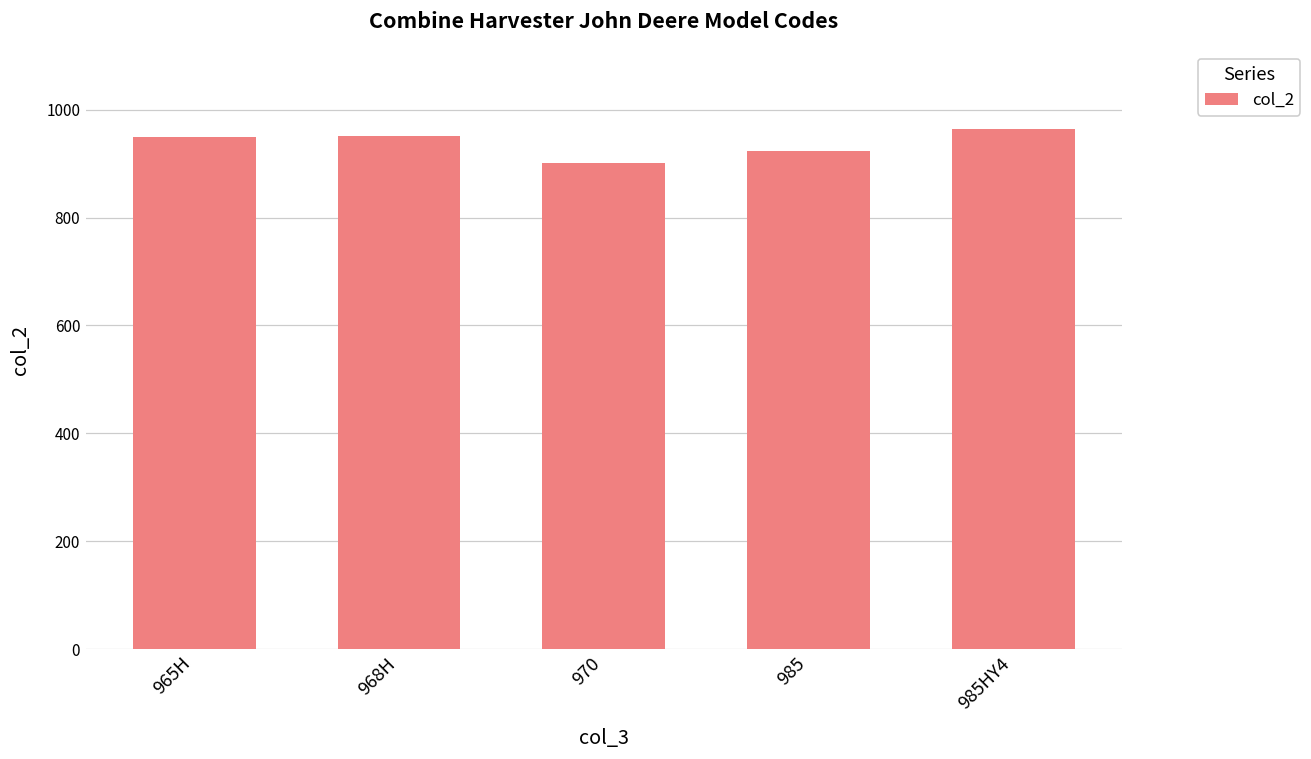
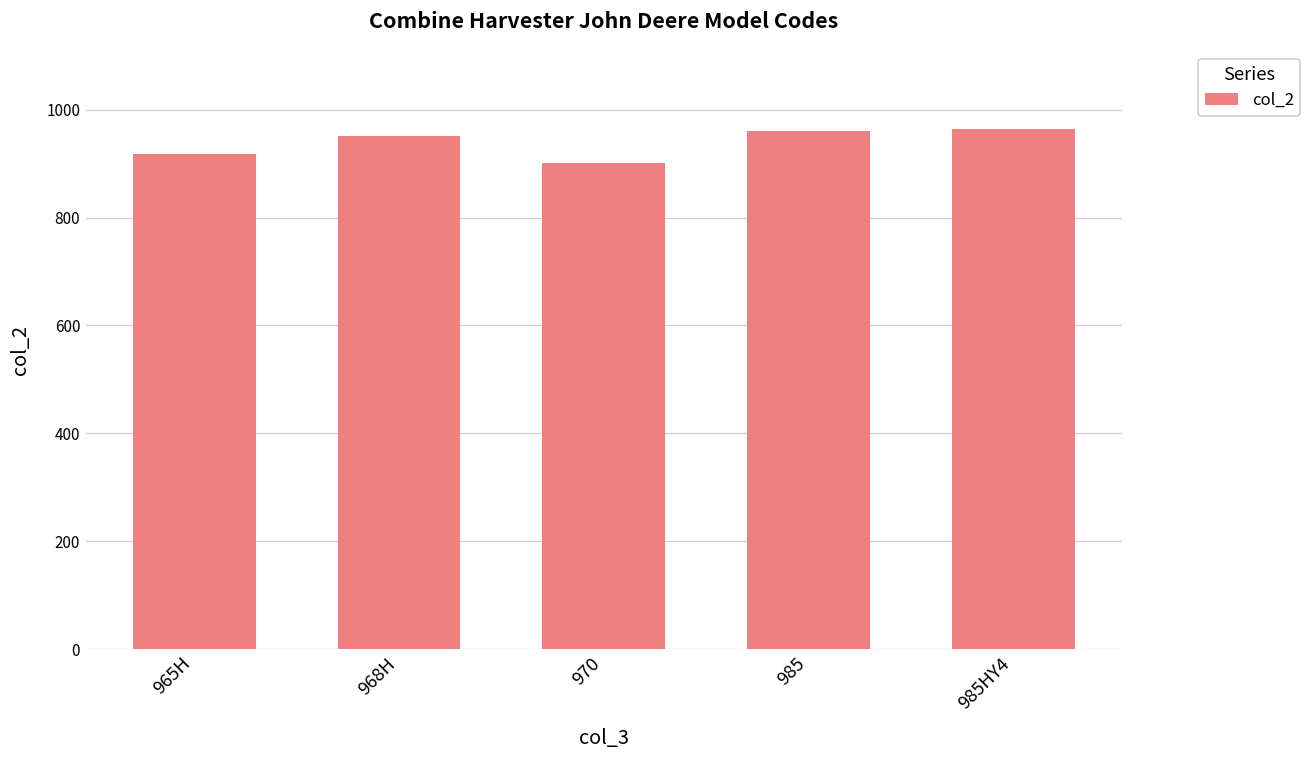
  {
-   "965H": 950,
+   "965H": 920,
    "968H": 950,
    "970": 900,
-   "985": 920,
+   "985": 960,
    "985HY4": 970
  }
